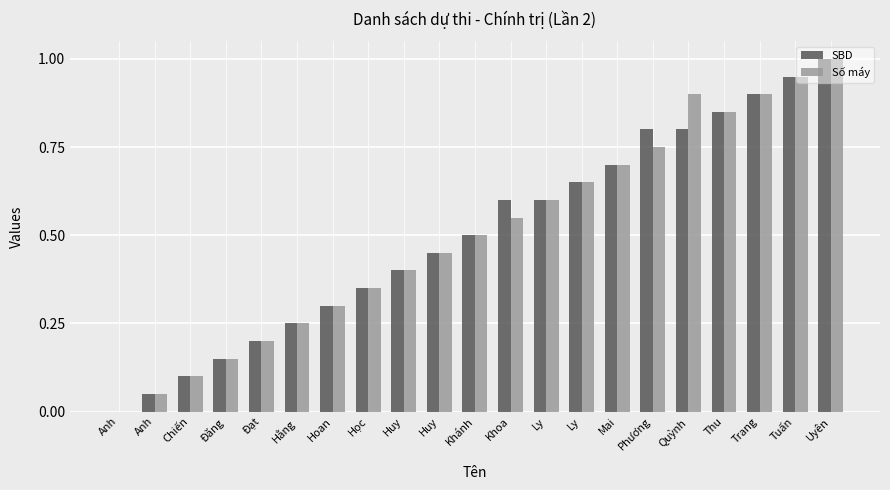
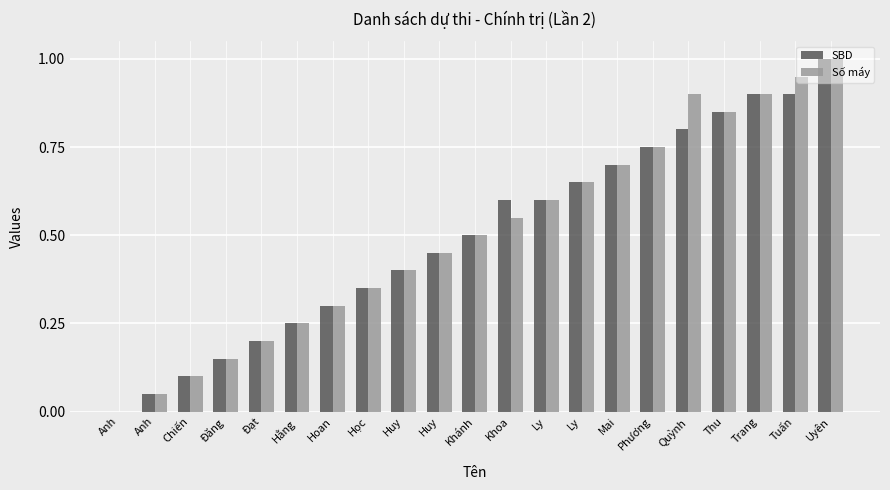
  {
    "SBD": {
      "Chiến": 0.10,
      "Đăng": 0.15,
      "Đạt": 0.20,
      "Hằng": 0.25,
      "Hoan": 0.30,
      "Học": 0.35,
      "Khánh": 0.50,
      "Khoa": 0.60,
      "Mai": 0.70,
-     "Phương": 0.80,
+     "Phương": 0.75,
      "Quỳnh": 0.80,
      "Thu": 0.85,
      "Trang": 0.90,
-     "Tuấn": 0.95
+     "Tuấn": 0.90
    },
    "Số máy": {
      "Chiến": 0.10,
      "Đăng": 0.15,
      "Đạt": 0.20,
      "Hằng": 0.25,
      "Hoan": 0.30,
      "Học": 0.35,
      "Khánh": 0.50,
      "Khoa": 0.55,
      "Mai": 0.70,
      "Phương": 0.75,
      "Quỳnh": 0.90,
      "Thu": 0.85,
      "Trang": 0.90
    }
  }
